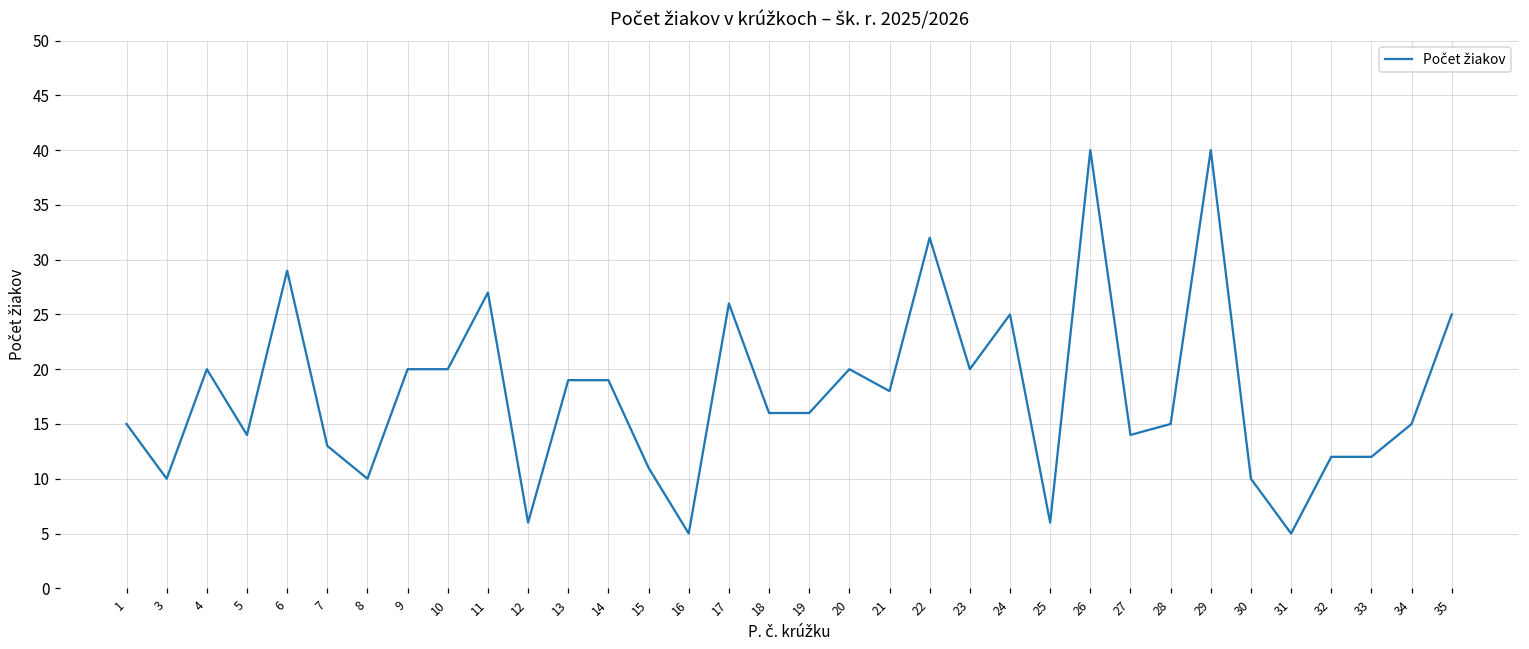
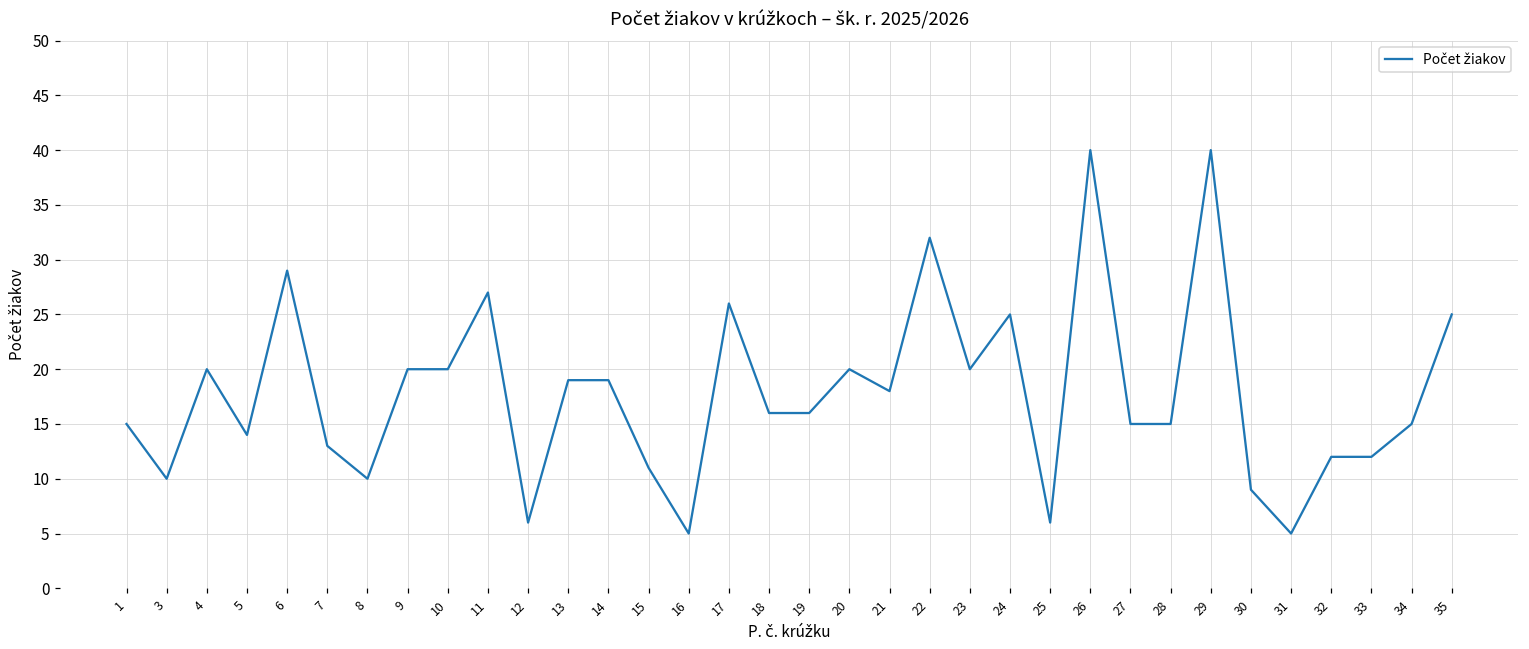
  {
    "1": 15,
    "3": 10,
    "4": 20,
    "5": 14,
    "6": 29,
    "7": 13,
    "8": 10,
    "9": 20,
    "10": 20,
    "11": 27,
    "12": 6,
    "13": 19,
    "14": 19,
    "15": 11,
    "16": 5,
    "17": 26,
    "18": 16,
    "19": 16,
    "20": 20,
    "21": 18,
    "22": 32,
    "23": 20,
    "24": 25,
    "25": 6,
    "26": 40,
-   "27": 14,
+   "27": 15,
    "28": 15,
    "29": 40,
-   "30": 10,
+   "30": 9,
    "31": 5,
    "32": 12,
    "33": 12,
    "34": 15,
    "35": 25
  }
